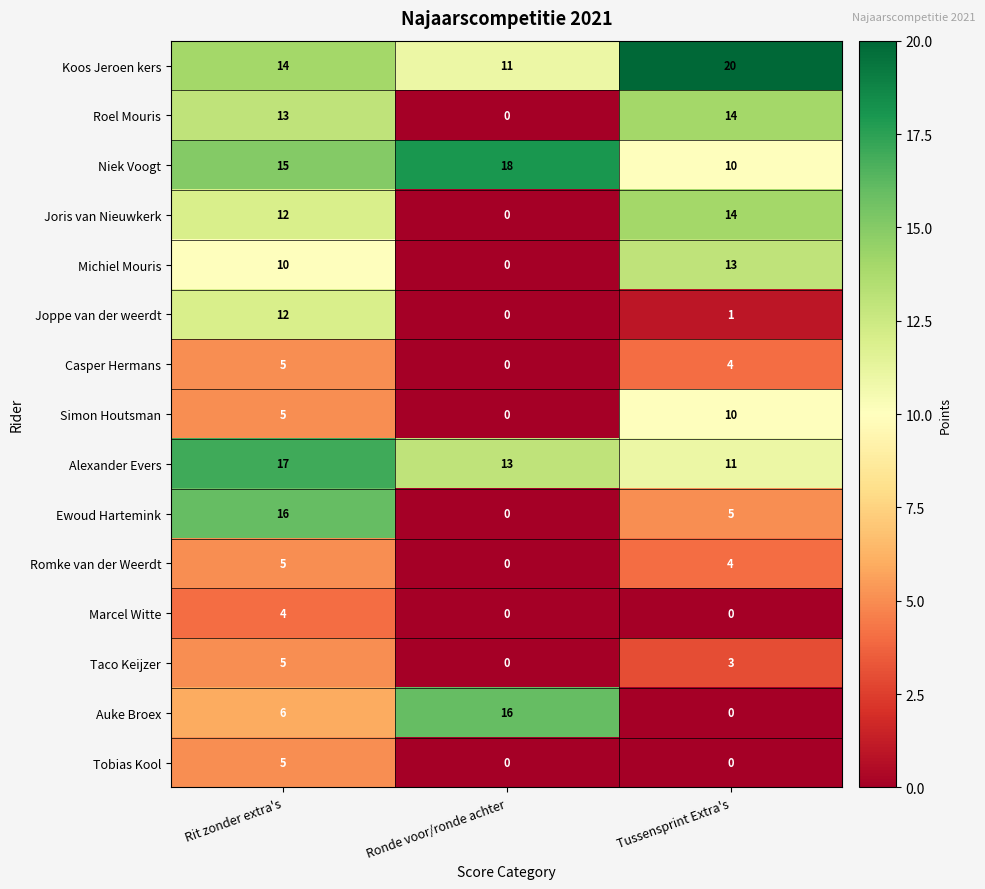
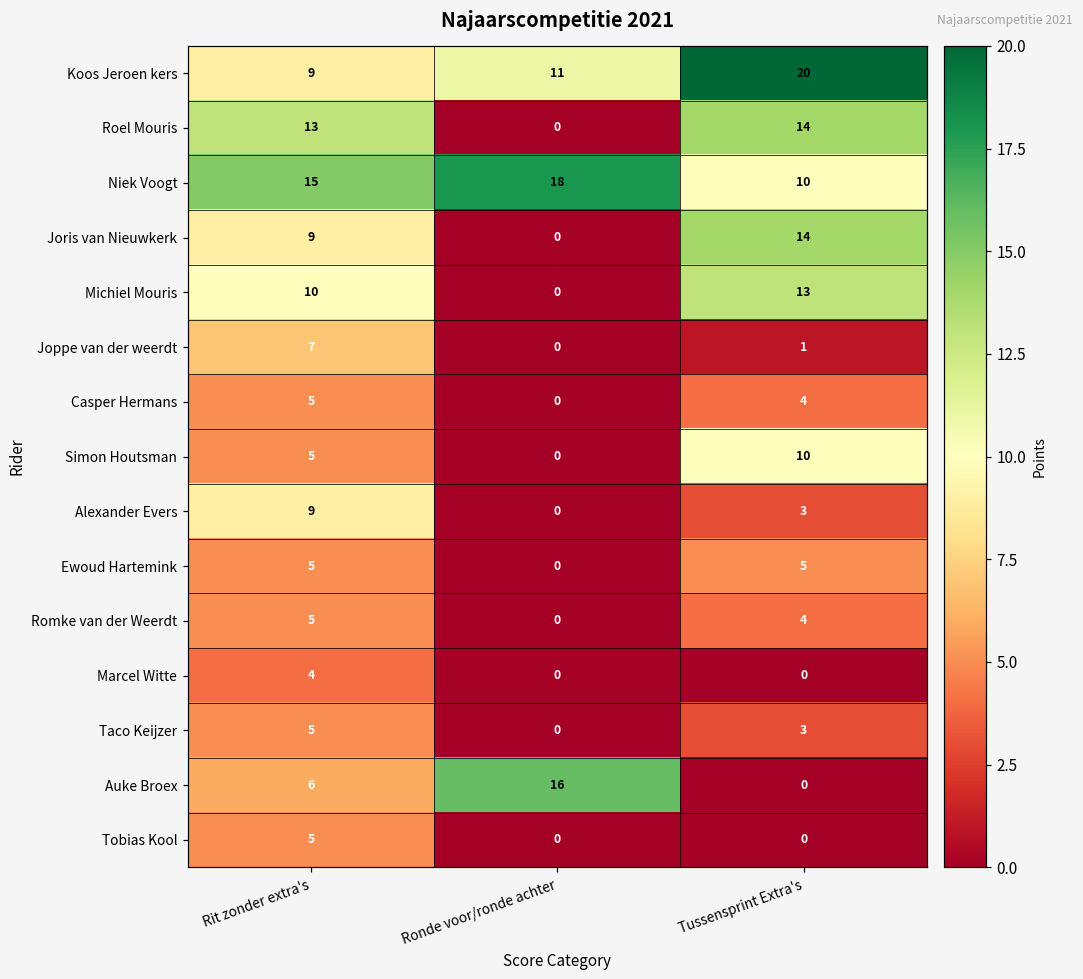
  {
    "Koos Jeroen kers": {
-     "Rit zonder extra's": 14,
+     "Rit zonder extra's": 9,
      "Ronde voor/ronde achter": 11,
      "Tussensprint Extra's": 20
    },
    "Roel Mouris": {
      "Rit zonder extra's": 13,
      "Ronde voor/ronde achter": 0,
      "Tussensprint Extra's": 14
    },
    "Niek Voogt": {
      "Rit zonder extra's": 15,
      "Ronde voor/ronde achter": 18,
      "Tussensprint Extra's": 10
    },
    "Joris van Nieuwkerk": {
-     "Rit zonder extra's": 12,
+     "Rit zonder extra's": 9,
      "Ronde voor/ronde achter": 0,
      "Tussensprint Extra's": 14
    },
    "Michiel Mouris": {
      "Rit zonder extra's": 10,
      "Ronde voor/ronde achter": 0,
      "Tussensprint Extra's": 13
    },
    "Joppe van der weerdt": {
-     "Rit zonder extra's": 12,
+     "Rit zonder extra's": 7,
      "Ronde voor/ronde achter": 0,
      "Tussensprint Extra's": 1
    },
    "Casper Hermans": {
      "Rit zonder extra's": 5,
      "Ronde voor/ronde achter": 0,
      "Tussensprint Extra's": 4
    },
    "Simon Houtsman": {
      "Rit zonder extra's": 5,
      "Ronde voor/ronde achter": 0,
      "Tussensprint Extra's": 10
    },
    "Alexander Evers": {
-     "Rit zonder extra's": 17,
-     "Ronde voor/ronde achter": 13,
-     "Tussensprint Extra's": 11
+     "Rit zonder extra's": 9,
+     "Ronde voor/ronde achter": 0,
+     "Tussensprint Extra's": 3
    },
    "Ewoud Hartemink": {
-     "Rit zonder extra's": 16,
+     "Rit zonder extra's": 5,
      "Ronde voor/ronde achter": 0,
      "Tussensprint Extra's": 5
    },
    "Romke van der Weerdt": {
      "Rit zonder extra's": 5,
      "Ronde voor/ronde achter": 0,
      "Tussensprint Extra's": 4
    },
    "Marcel Witte": {
      "Rit zonder extra's": 4,
      "Ronde voor/ronde achter": 0,
      "Tussensprint Extra's": 0
    },
    "Taco Keijzer": {
      "Rit zonder extra's": 5,
      "Ronde voor/ronde achter": 0,
      "Tussensprint Extra's": 3
    },
    "Auke Broex": {
      "Rit zonder extra's": 6,
      "Ronde voor/ronde achter": 16,
      "Tussensprint Extra's": 0
    },
    "Tobias Kool": {
      "Rit zonder extra's": 5,
      "Ronde voor/ronde achter": 0,
      "Tussensprint Extra's": 0
    }
  }
